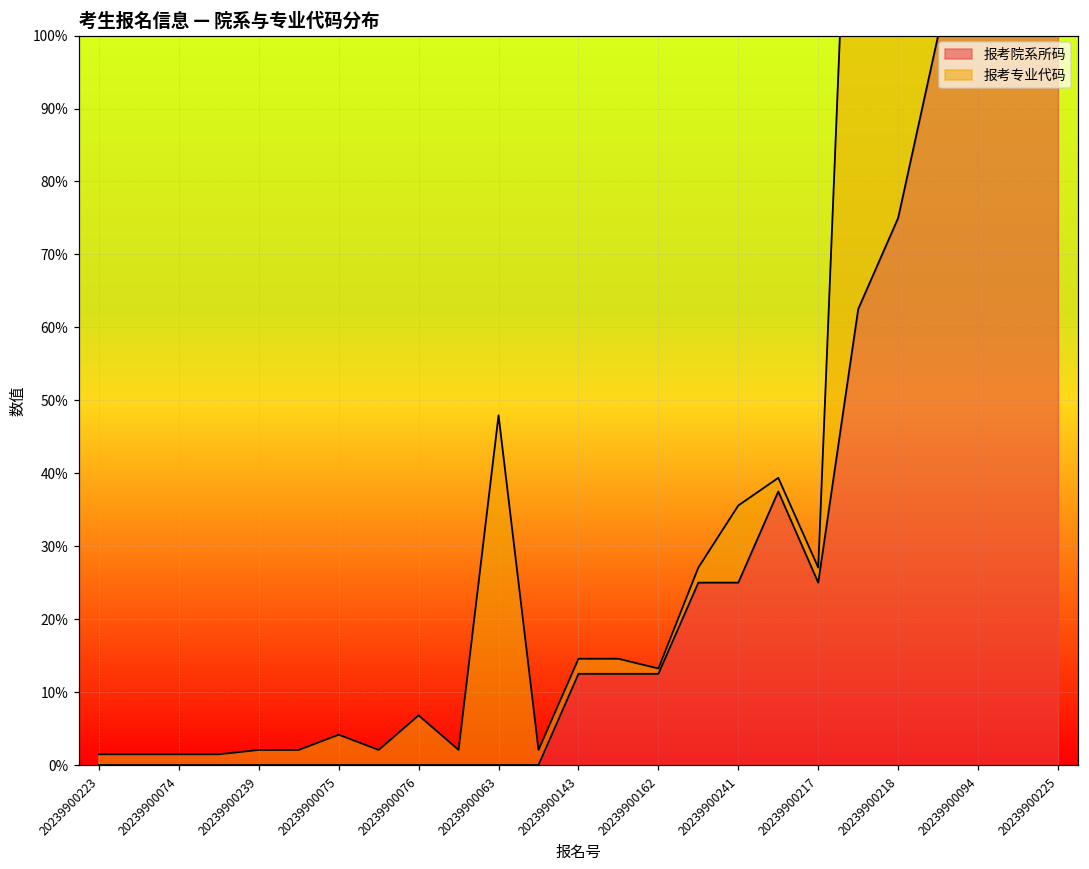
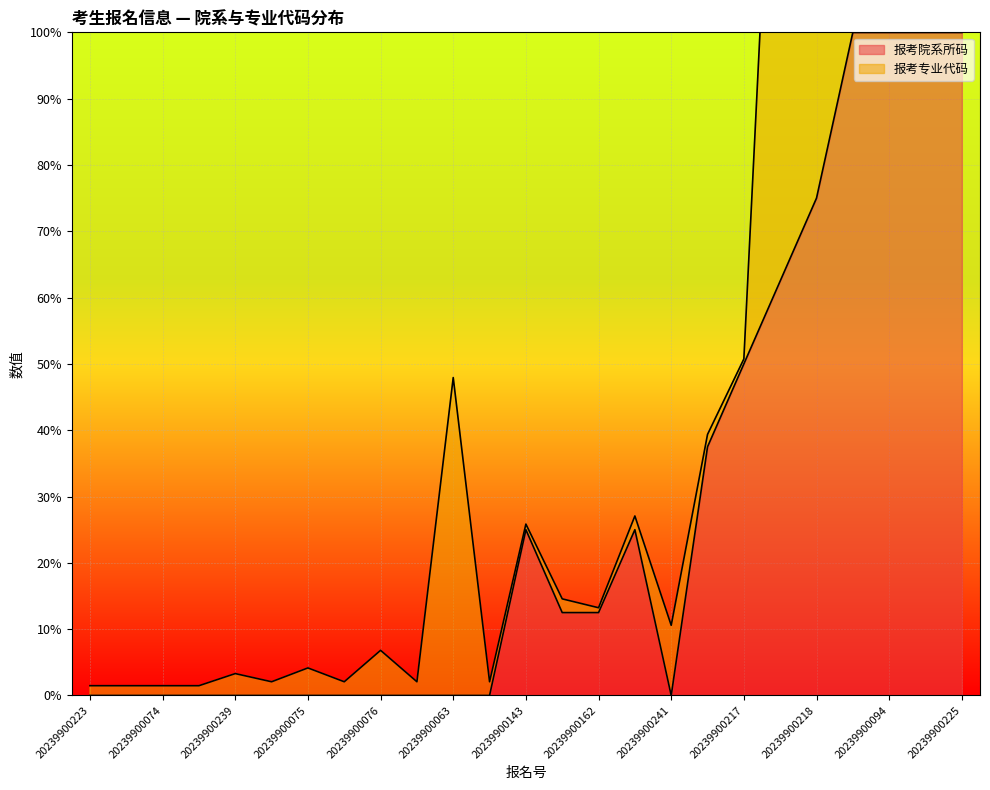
  {
    "报考院系所码": {
      "20239900223": "0%",
      "20239900074": "0%",
      "20239900239": "0%",
      "20239900075": "0%",
      "20239900076": "0%",
      "20239900063": "0%",
-     "20239900143": "13%",
+     "20239900143": "25%",
      "20239900162": "13%",
-     "20239900241": "25%",
-     "20239900217": "25%",
+     "20239900241": "0%",
+     "20239900217": "50%",
      "20239900218": "75%"
    },
    "报考专业代码": {
      "20239900223": "1%",
      "20239900074": "1%",
-     "20239900239": "2%",
+     "20239900239": "3%",
      "20239900075": "4%",
      "20239900076": "7%",
      "20239900063": "48%",
-     "20239900143": "2%",
+     "20239900143": "1%",
      "20239900162": "1%",
      "20239900241": "11%",
-     "20239900217": "2%"
+     "20239900217": "1%"
    }
  }
